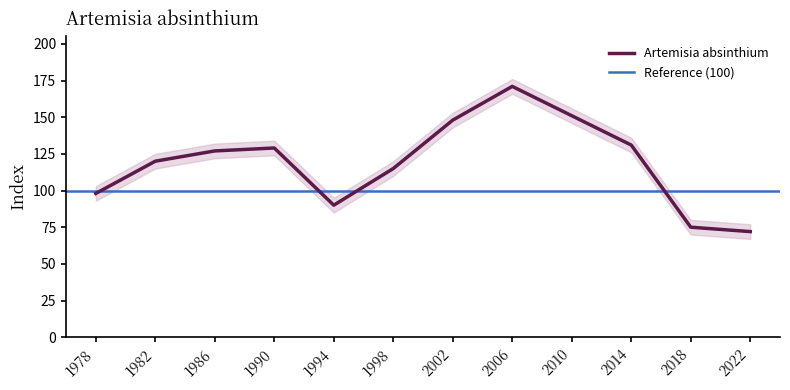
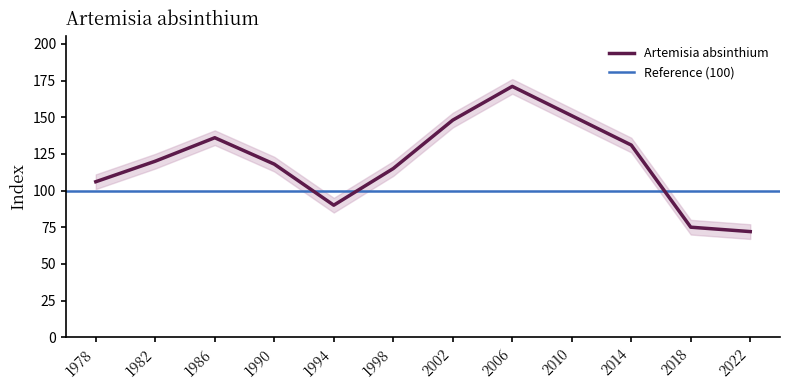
  {
    "Artemisia absinthium": {
-     "1978": 98,
+     "1978": 106,
      "1982": 120,
-     "1986": 127,
-     "1990": 129,
+     "1986": 136,
+     "1990": 118,
      "1994": 90,
      "1998": 115,
      "2002": 148,
      "2006": 171,
      "2010": 151,
      "2014": 131,
      "2018": 75,
      "2022": 72
    }
  }
